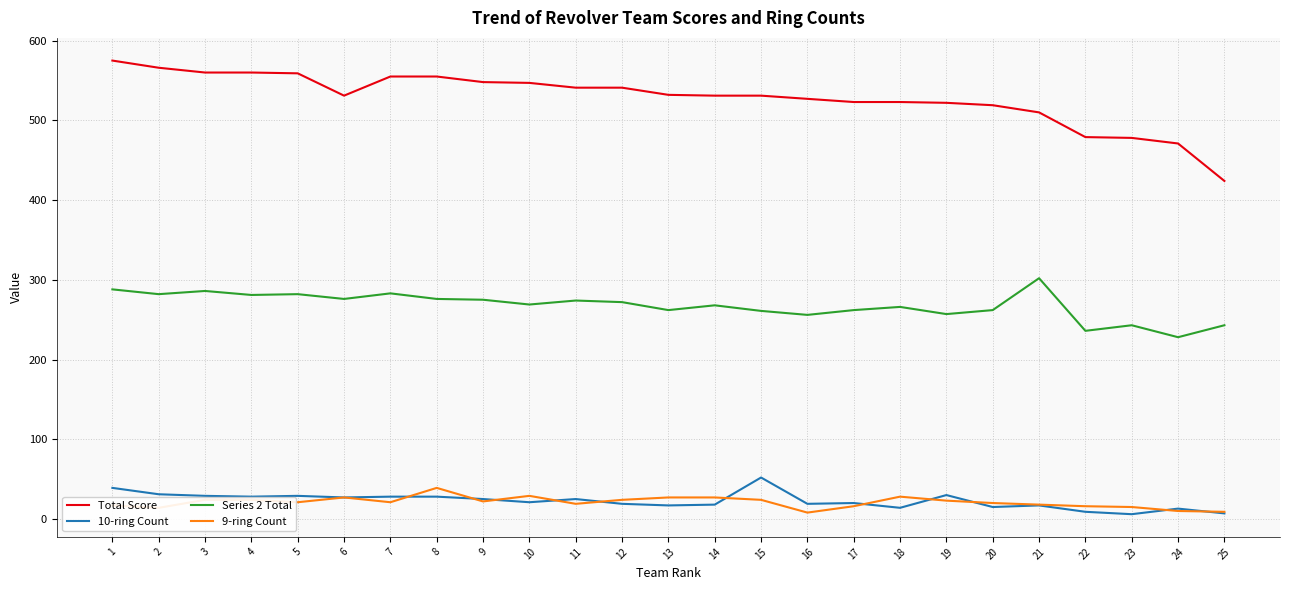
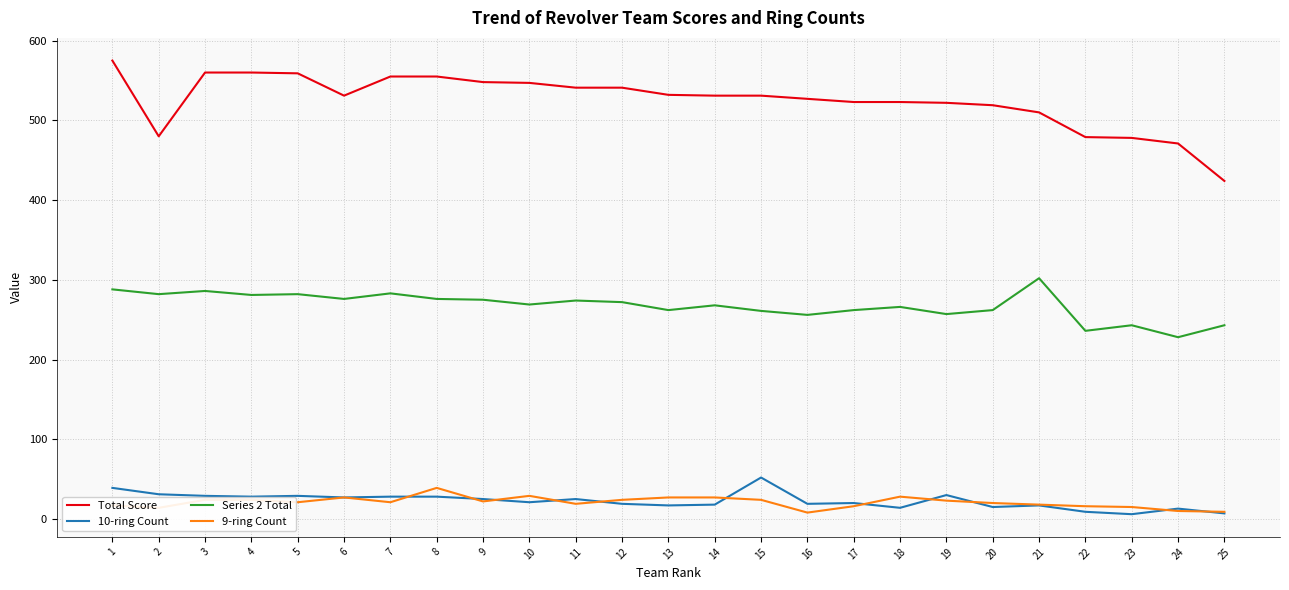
  {
    "Total Score": {
      "1": 580,
-     "2": 570,
+     "2": 480,
      "3": 560,
      "4": 560,
      "5": 560,
      "6": 530,
      "7": 560,
      "8": 560,
      "9": 550,
      "10": 550,
      "11": 540,
      "12": 540,
      "13": 530,
      "14": 530,
      "15": 530,
      "16": 530,
      "17": 520,
      "18": 520,
      "19": 520,
      "20": 520,
      "21": 510,
      "22": 480,
      "23": 480,
      "24": 470,
      "25": 420
    },
    "10-ring Count": {
      "1": 40,
      "2": 30,
      "3": 30,
      "4": 30,
      "5": 30,
      "7": 30,
      "8": 30,
      "10": 20,
      "11": 30,
      "12": 20,
      "13": 20,
      "14": 20,
      "15": 50,
      "16": 20,
      "17": 20,
      "18": 10,
      "19": 30,
      "20": 20,
      "22": 10,
      "23": 10
    },
    "Series 2 Total": {
      "1": 290,
      "2": 280,
      "3": 290,
      "4": 280,
      "5": 280,
      "6": 280,
      "7": 280,
      "8": 280,
      "9": 280,
      "10": 270,
      "11": 270,
      "12": 270,
      "13": 260,
      "14": 270,
      "15": 260,
      "16": 260,
      "17": 260,
      "18": 270,
      "19": 260,
      "20": 260,
      "21": 300,
      "22": 240,
      "23": 240,
      "24": 230,
      "25": 240
    },
    "9-ring Count": {
      "5": 20,
      "7": 20,
      "8": 40,
      "10": 30,
      "11": 20,
      "12": 20,
      "13": 30,
      "14": 30,
      "15": 20,
      "16": 10,
      "17": 20,
      "18": 30,
      "19": 20,
      "20": 20,
      "22": 20,
      "23": 20
    }
  }
